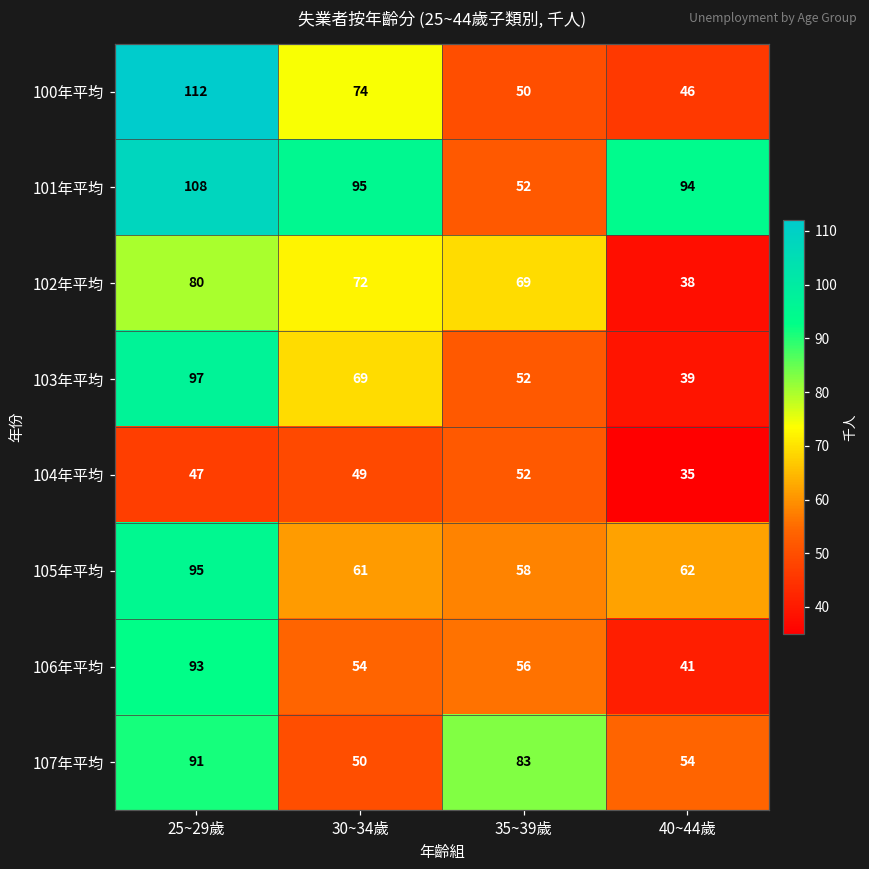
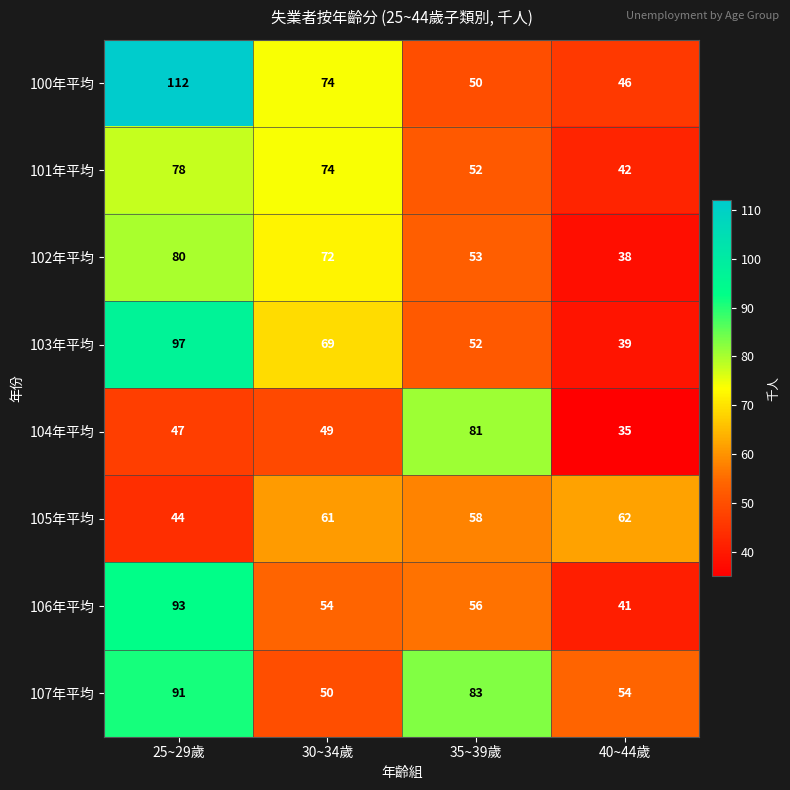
  {
    "100年平均": {
      "25~29歲": 112,
      "30~34歲": 74,
      "35~39歲": 50,
      "40~44歲": 46
    },
    "101年平均": {
-     "25~29歲": 108,
-     "30~34歲": 95,
+     "25~29歲": 78,
+     "30~34歲": 74,
      "35~39歲": 52,
-     "40~44歲": 94
+     "40~44歲": 42
    },
    "102年平均": {
      "25~29歲": 80,
      "30~34歲": 72,
-     "35~39歲": 69,
+     "35~39歲": 53,
      "40~44歲": 38
    },
    "103年平均": {
      "25~29歲": 97,
      "30~34歲": 69,
      "35~39歲": 52,
      "40~44歲": 39
    },
    "104年平均": {
      "25~29歲": 47,
      "30~34歲": 49,
-     "35~39歲": 52,
+     "35~39歲": 81,
      "40~44歲": 35
    },
    "105年平均": {
-     "25~29歲": 95,
+     "25~29歲": 44,
      "30~34歲": 61,
      "35~39歲": 58,
      "40~44歲": 62
    },
    "106年平均": {
      "25~29歲": 93,
      "30~34歲": 54,
      "35~39歲": 56,
      "40~44歲": 41
    },
    "107年平均": {
      "25~29歲": 91,
      "30~34歲": 50,
      "35~39歲": 83,
      "40~44歲": 54
    }
  }
